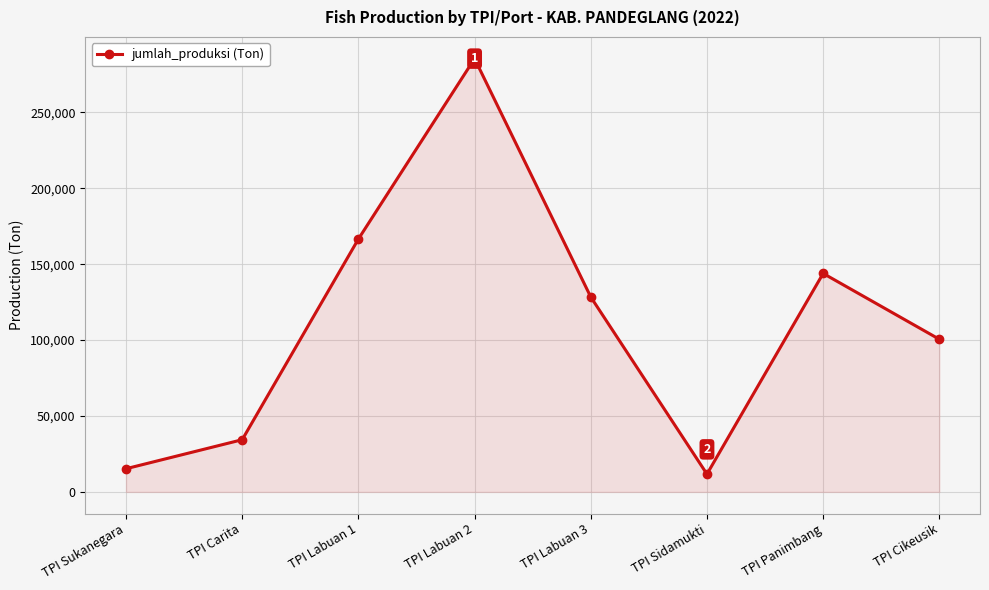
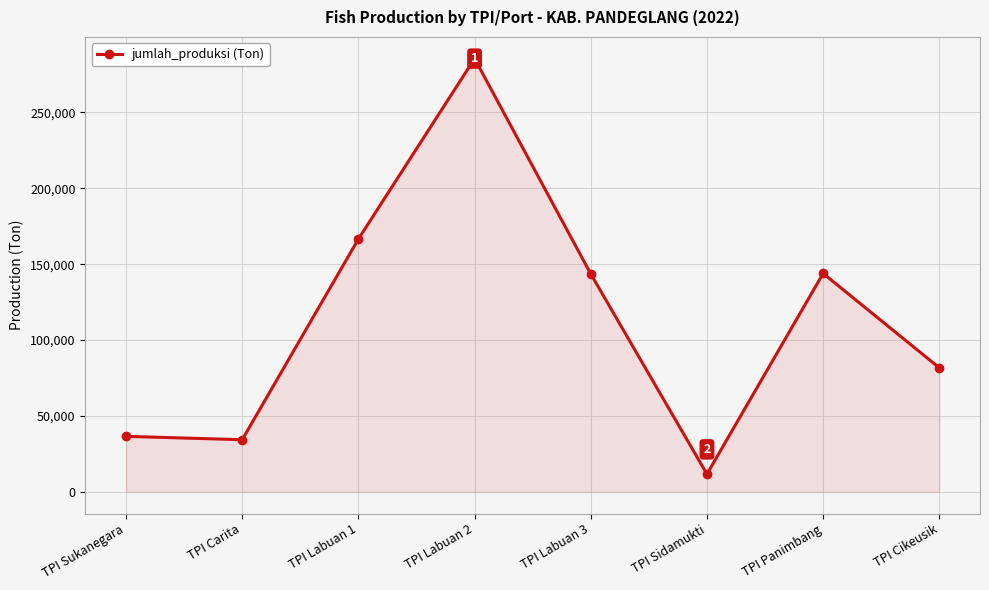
  {
-   "TPI Sukanegara": "15,000",
+   "TPI Sukanegara": "37,000",
    "TPI Carita": "34,000",
    "TPI Labuan 1": "167,000",
-   "TPI Labuan 3": "128,000",
+   "TPI Labuan 3": "144,000",
    "TPI Panimbang": "144,000",
-   "TPI Cikeusik": "101,000"
+   "TPI Cikeusik": "82,000"
  }
